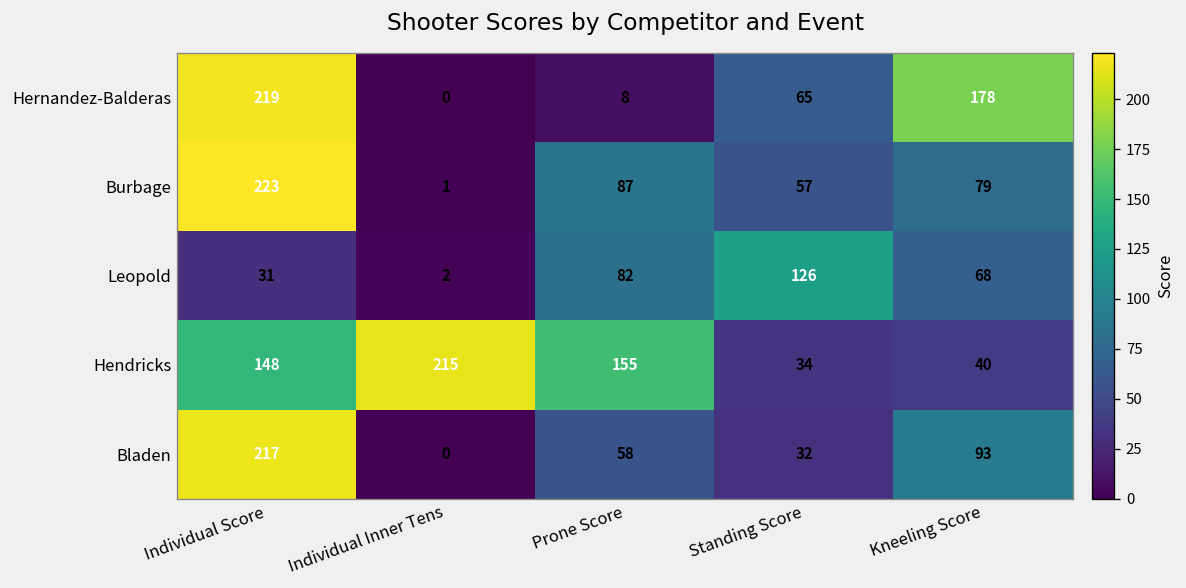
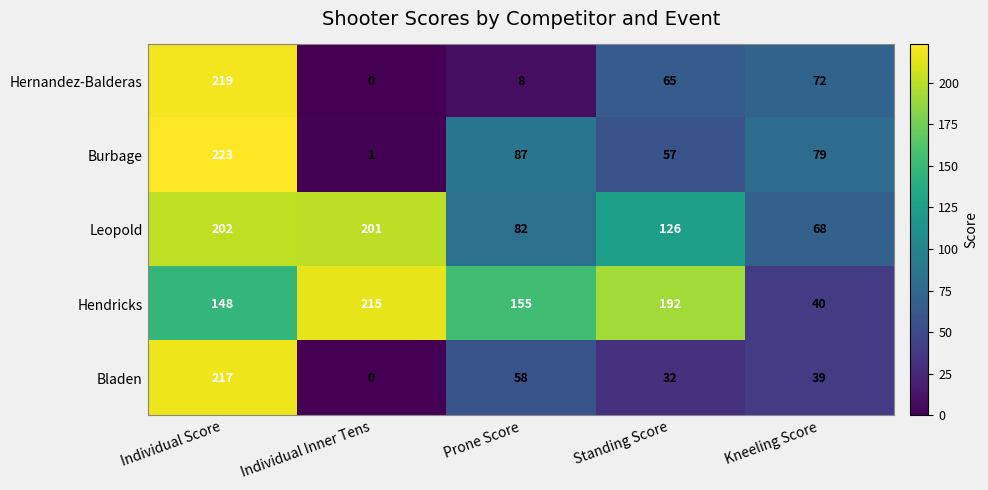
  {
    "Hernandez-Balderas": {
      "Individual Score": 219,
      "Individual Inner Tens": 0,
      "Prone Score": 8,
      "Standing Score": 65,
-     "Kneeling Score": 178
+     "Kneeling Score": 72
    },
    "Burbage": {
      "Individual Score": 223,
      "Individual Inner Tens": 1,
      "Prone Score": 87,
      "Standing Score": 57,
      "Kneeling Score": 79
    },
    "Leopold": {
-     "Individual Score": 31,
-     "Individual Inner Tens": 2,
+     "Individual Score": 202,
+     "Individual Inner Tens": 201,
      "Prone Score": 82,
      "Standing Score": 126,
      "Kneeling Score": 68
    },
    "Hendricks": {
      "Individual Score": 148,
      "Individual Inner Tens": 215,
      "Prone Score": 155,
-     "Standing Score": 34,
+     "Standing Score": 192,
      "Kneeling Score": 40
    },
    "Bladen": {
      "Individual Score": 217,
      "Individual Inner Tens": 0,
      "Prone Score": 58,
      "Standing Score": 32,
-     "Kneeling Score": 93
+     "Kneeling Score": 39
    }
  }
